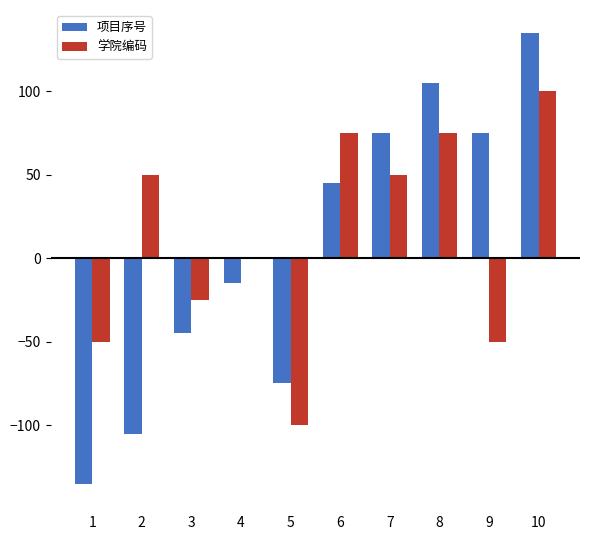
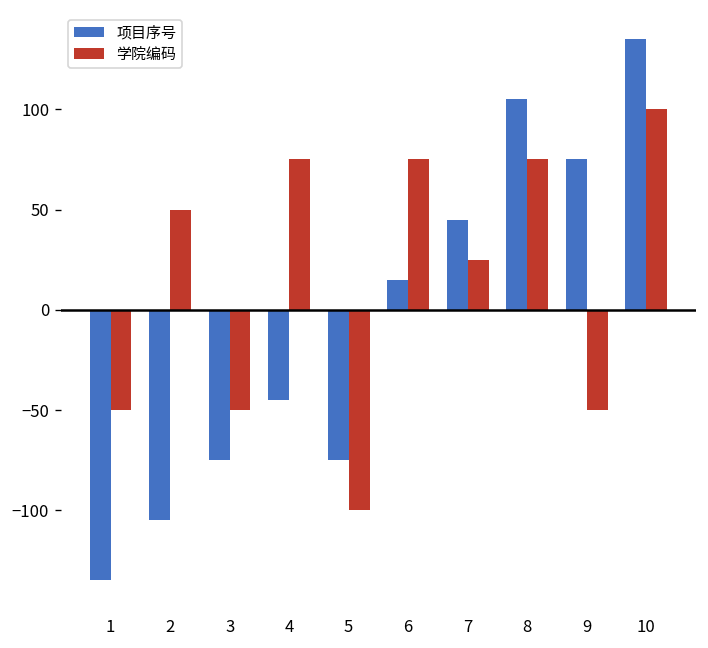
  {
    "项目序号": {
      "1": -135,
      "2": -105,
-     "3": -45,
-     "4": -15,
+     "3": -75,
+     "4": -45,
      "5": -75,
-     "6": 45,
-     "7": 75,
+     "6": 15,
+     "7": 45,
      "8": 105,
      "9": 75,
      "10": 135
    },
    "学院编码": {
      "1": -50,
      "2": 50,
-     "3": -25,
-     "4": 0,
+     "3": -50,
+     "4": 75,
      "5": -100,
      "6": 75,
-     "7": 50,
+     "7": 25,
      "8": 75,
      "9": -50,
      "10": 100
    }
  }
